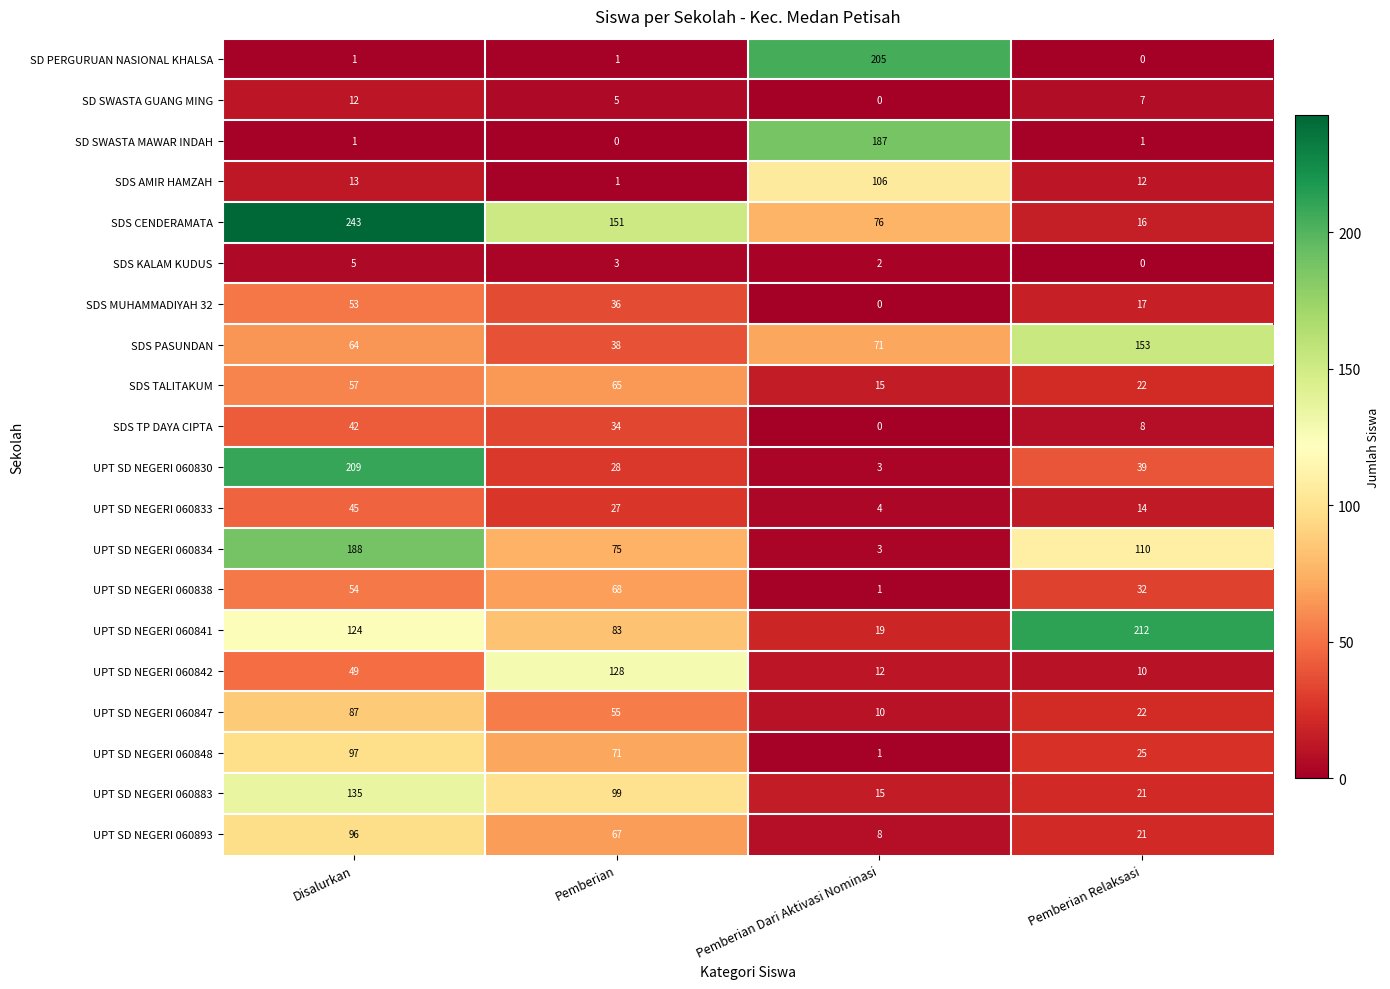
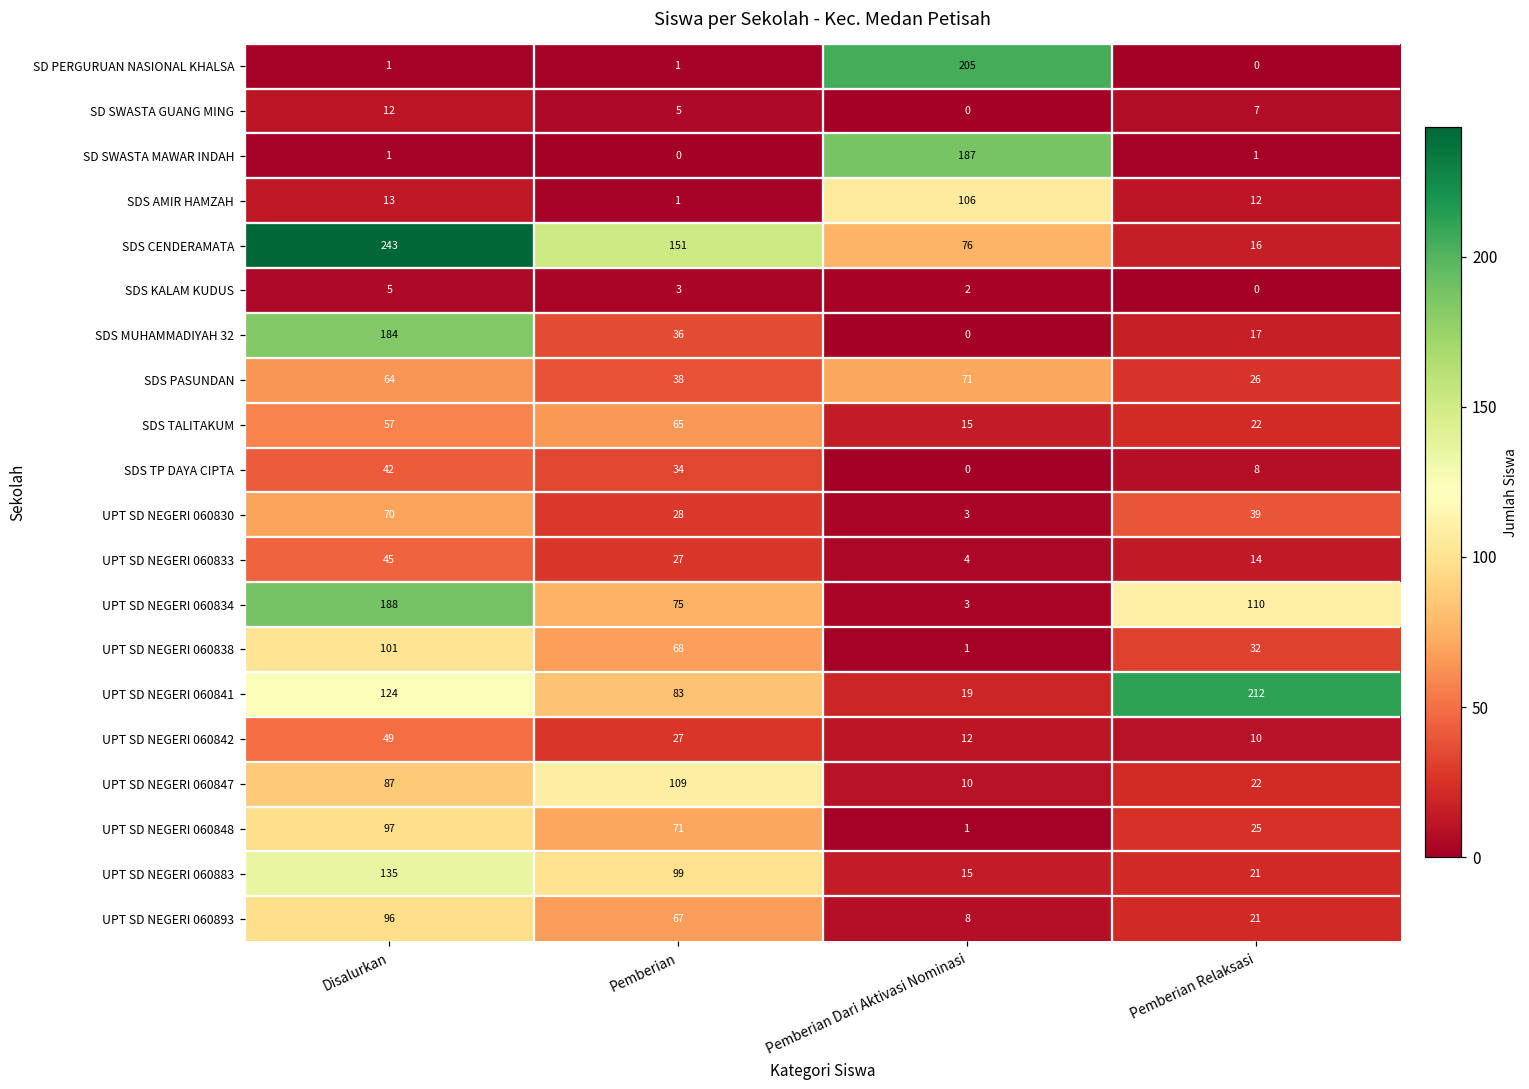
  {
    "SD PERGURUAN NASIONAL KHALSA": {
      "Disalurkan": 1,
      "Pemberian": 1,
      "Pemberian Dari Aktivasi Nominasi": 205,
      "Pemberian Relaksasi": 0
    },
    "SD SWASTA GUANG MING": {
      "Disalurkan": 12,
      "Pemberian": 5,
      "Pemberian Dari Aktivasi Nominasi": 0,
      "Pemberian Relaksasi": 7
    },
    "SD SWASTA MAWAR INDAH": {
      "Disalurkan": 1,
      "Pemberian": 0,
      "Pemberian Dari Aktivasi Nominasi": 187,
      "Pemberian Relaksasi": 1
    },
    "SDS AMIR HAMZAH": {
      "Disalurkan": 13,
      "Pemberian": 1,
      "Pemberian Dari Aktivasi Nominasi": 106,
      "Pemberian Relaksasi": 12
    },
    "SDS CENDERAMATA": {
      "Disalurkan": 243,
      "Pemberian": 151,
      "Pemberian Dari Aktivasi Nominasi": 76,
      "Pemberian Relaksasi": 16
    },
    "SDS KALAM KUDUS": {
      "Disalurkan": 5,
      "Pemberian": 3,
      "Pemberian Dari Aktivasi Nominasi": 2,
      "Pemberian Relaksasi": 0
    },
    "SDS MUHAMMADIYAH 32": {
-     "Disalurkan": 53,
+     "Disalurkan": 184,
      "Pemberian": 36,
      "Pemberian Dari Aktivasi Nominasi": 0,
      "Pemberian Relaksasi": 17
    },
    "SDS PASUNDAN": {
      "Disalurkan": 64,
      "Pemberian": 38,
      "Pemberian Dari Aktivasi Nominasi": 71,
-     "Pemberian Relaksasi": 153
+     "Pemberian Relaksasi": 26
    },
    "SDS TALITAKUM": {
      "Disalurkan": 57,
      "Pemberian": 65,
      "Pemberian Dari Aktivasi Nominasi": 15,
      "Pemberian Relaksasi": 22
    },
    "SDS TP DAYA CIPTA": {
      "Disalurkan": 42,
      "Pemberian": 34,
      "Pemberian Dari Aktivasi Nominasi": 0,
      "Pemberian Relaksasi": 8
    },
    "UPT SD NEGERI 060830": {
-     "Disalurkan": 209,
+     "Disalurkan": 70,
      "Pemberian": 28,
      "Pemberian Dari Aktivasi Nominasi": 3,
      "Pemberian Relaksasi": 39
    },
    "UPT SD NEGERI 060833": {
      "Disalurkan": 45,
      "Pemberian": 27,
      "Pemberian Dari Aktivasi Nominasi": 4,
      "Pemberian Relaksasi": 14
    },
    "UPT SD NEGERI 060834": {
      "Disalurkan": 188,
      "Pemberian": 75,
      "Pemberian Dari Aktivasi Nominasi": 3,
      "Pemberian Relaksasi": 110
    },
    "UPT SD NEGERI 060838": {
-     "Disalurkan": 54,
+     "Disalurkan": 101,
      "Pemberian": 68,
      "Pemberian Dari Aktivasi Nominasi": 1,
      "Pemberian Relaksasi": 32
    },
    "UPT SD NEGERI 060841": {
      "Disalurkan": 124,
      "Pemberian": 83,
      "Pemberian Dari Aktivasi Nominasi": 19,
      "Pemberian Relaksasi": 212
    },
    "UPT SD NEGERI 060842": {
      "Disalurkan": 49,
-     "Pemberian": 128,
+     "Pemberian": 27,
      "Pemberian Dari Aktivasi Nominasi": 12,
      "Pemberian Relaksasi": 10
    },
    "UPT SD NEGERI 060847": {
      "Disalurkan": 87,
-     "Pemberian": 55,
+     "Pemberian": 109,
      "Pemberian Dari Aktivasi Nominasi": 10,
      "Pemberian Relaksasi": 22
    },
    "UPT SD NEGERI 060848": {
      "Disalurkan": 97,
      "Pemberian": 71,
      "Pemberian Dari Aktivasi Nominasi": 1,
      "Pemberian Relaksasi": 25
    },
    "UPT SD NEGERI 060883": {
      "Disalurkan": 135,
      "Pemberian": 99,
      "Pemberian Dari Aktivasi Nominasi": 15,
      "Pemberian Relaksasi": 21
    },
    "UPT SD NEGERI 060893": {
      "Disalurkan": 96,
      "Pemberian": 67,
      "Pemberian Dari Aktivasi Nominasi": 8,
      "Pemberian Relaksasi": 21
    }
  }
